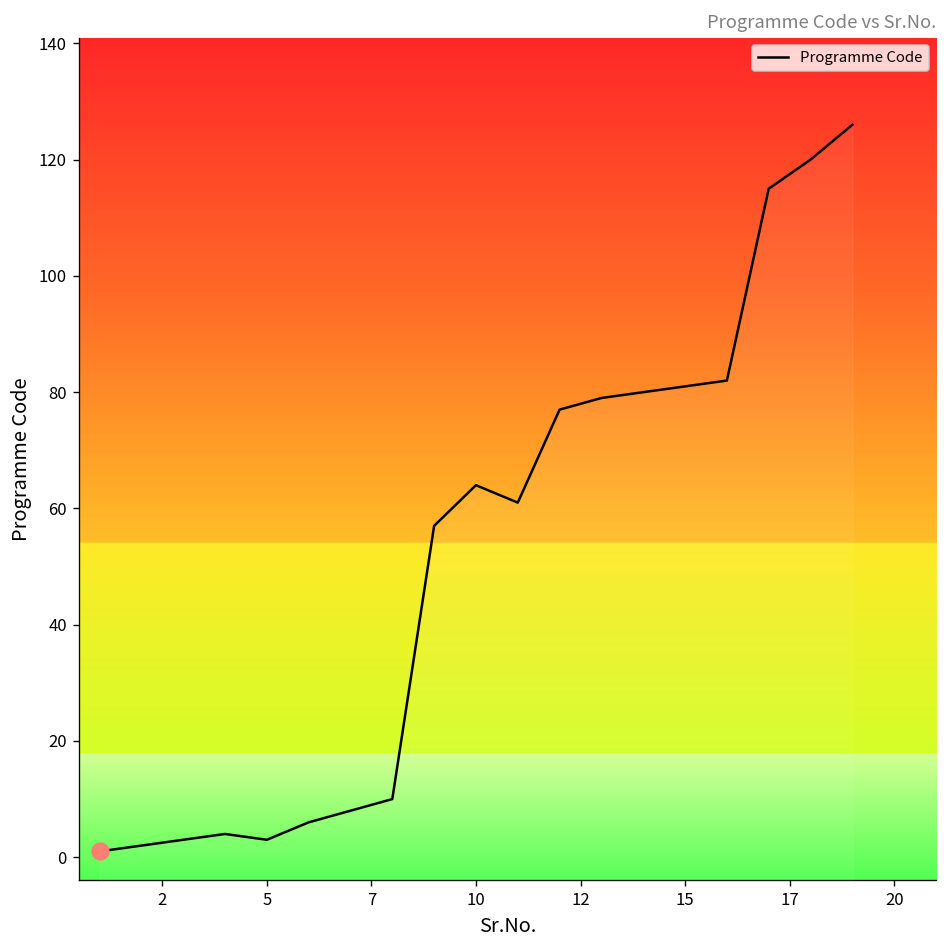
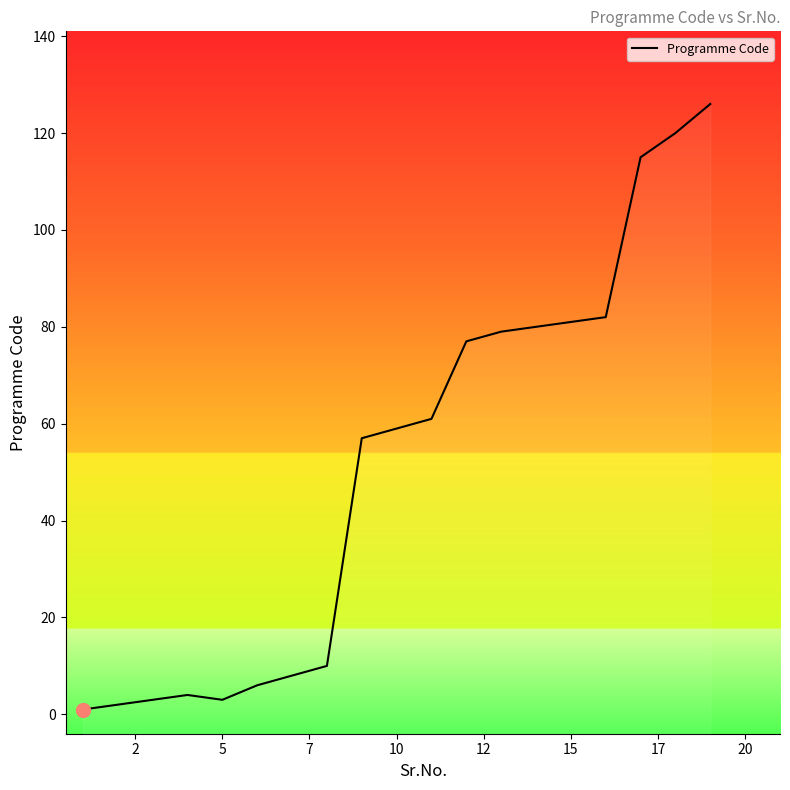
  {
    "Programme Code": {
      "5": 3,
-     "10": 64,
+     "10": 59,
      "15": 81
    }
  }
